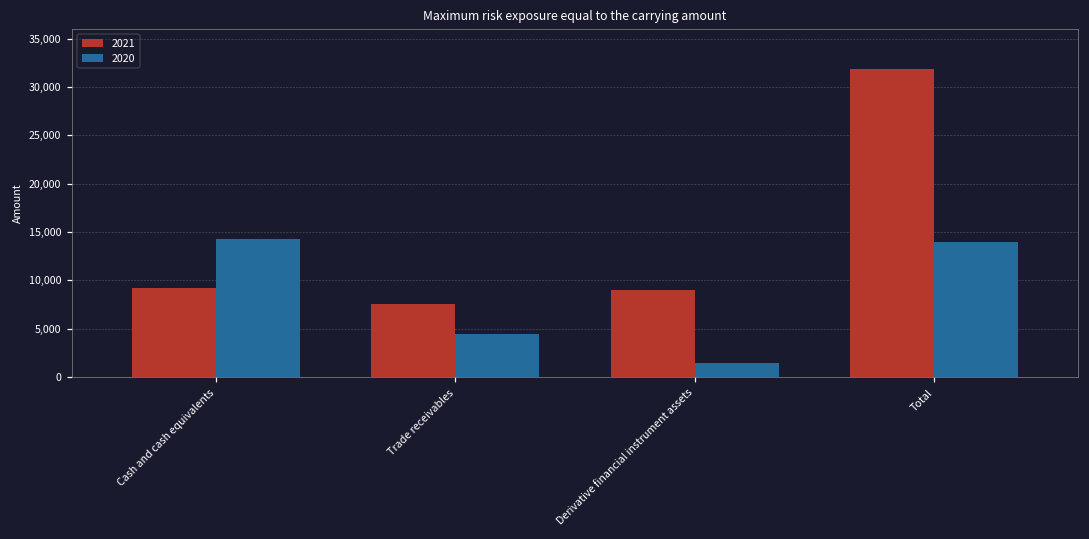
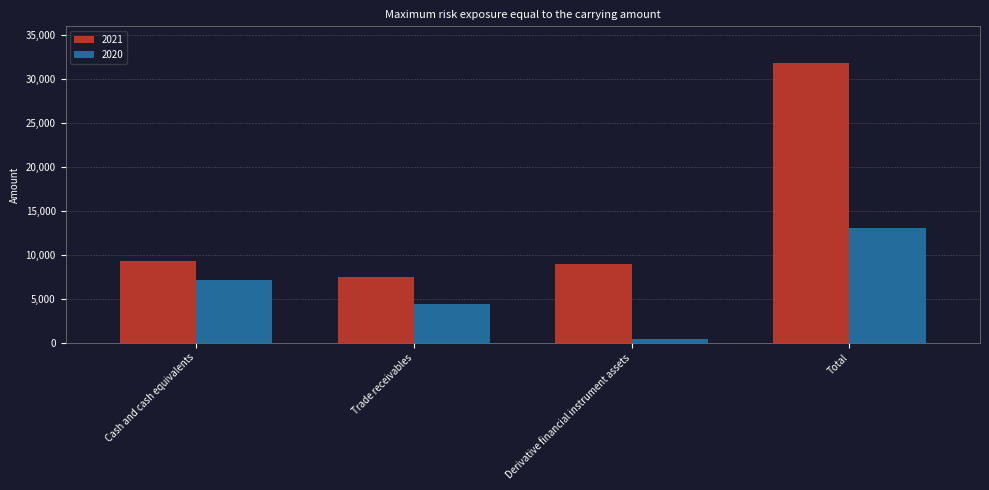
  {
    "2021": {
      "Cash and cash equivalents": "9,000",
      "Trade receivables": "8,000",
      "Derivative financial instrument assets": "9,000",
      "Total": "32,000"
    },
    "2020": {
-     "Cash and cash equivalents": "14,000",
+     "Cash and cash equivalents": "7,000",
      "Trade receivables": "4,000",
-     "Derivative financial instrument assets": "1,000",
-     "Total": "14,000"
+     "Derivative financial instrument assets": "0",
+     "Total": "13,000"
    }
  }
